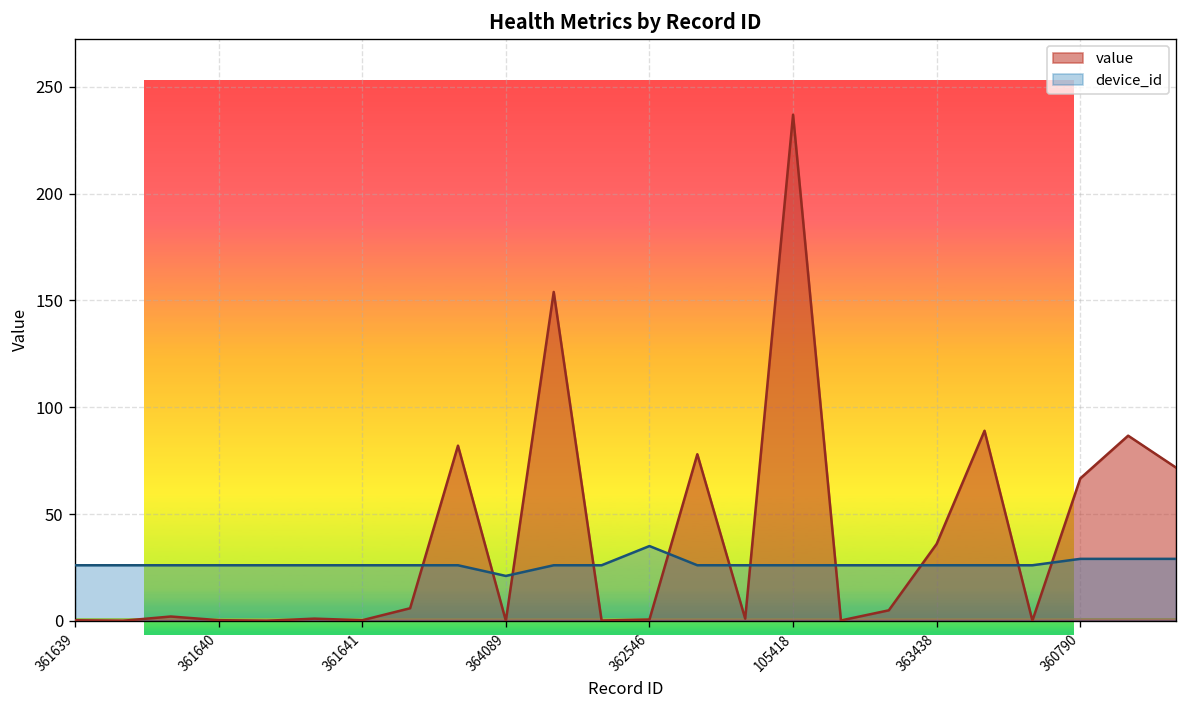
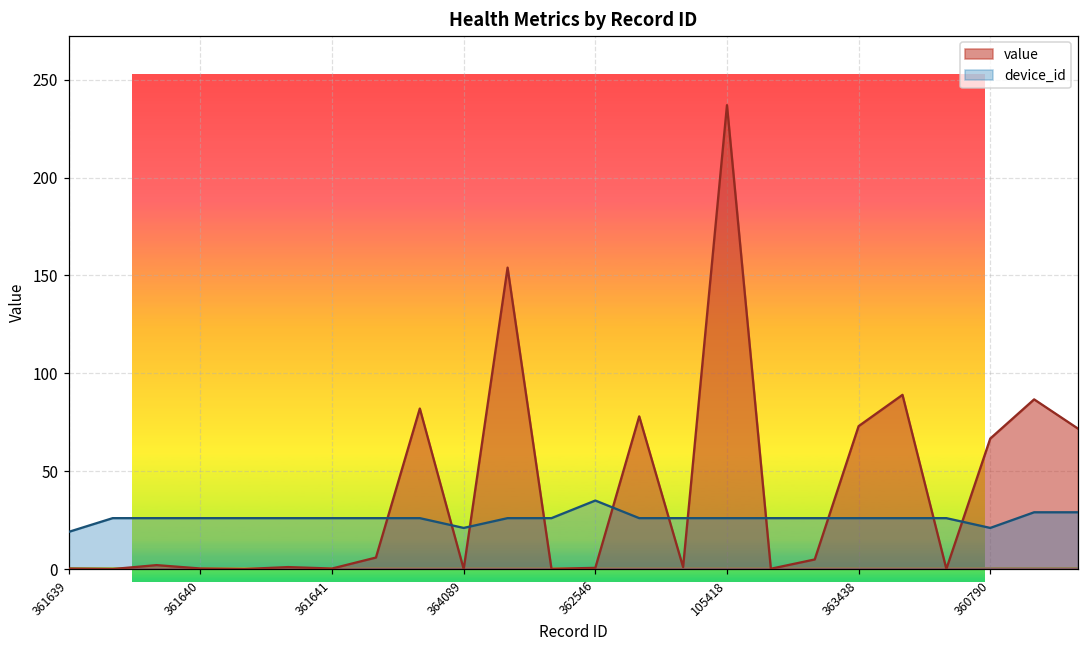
  {
    "value": {
      "361639": 0,
      "361640": 0,
      "361641": 0,
      "364089": 0,
      "362546": 1,
      "105418": 237,
-     "363438": 36,
+     "363438": 73,
      "360790": 67
    },
    "device_id": {
-     "361639": 26,
+     "361639": 19,
      "361640": 26,
      "361641": 26,
      "364089": 21,
      "362546": 35,
      "105418": 26,
      "363438": 26,
-     "360790": 29
+     "360790": 21
    }
  }
